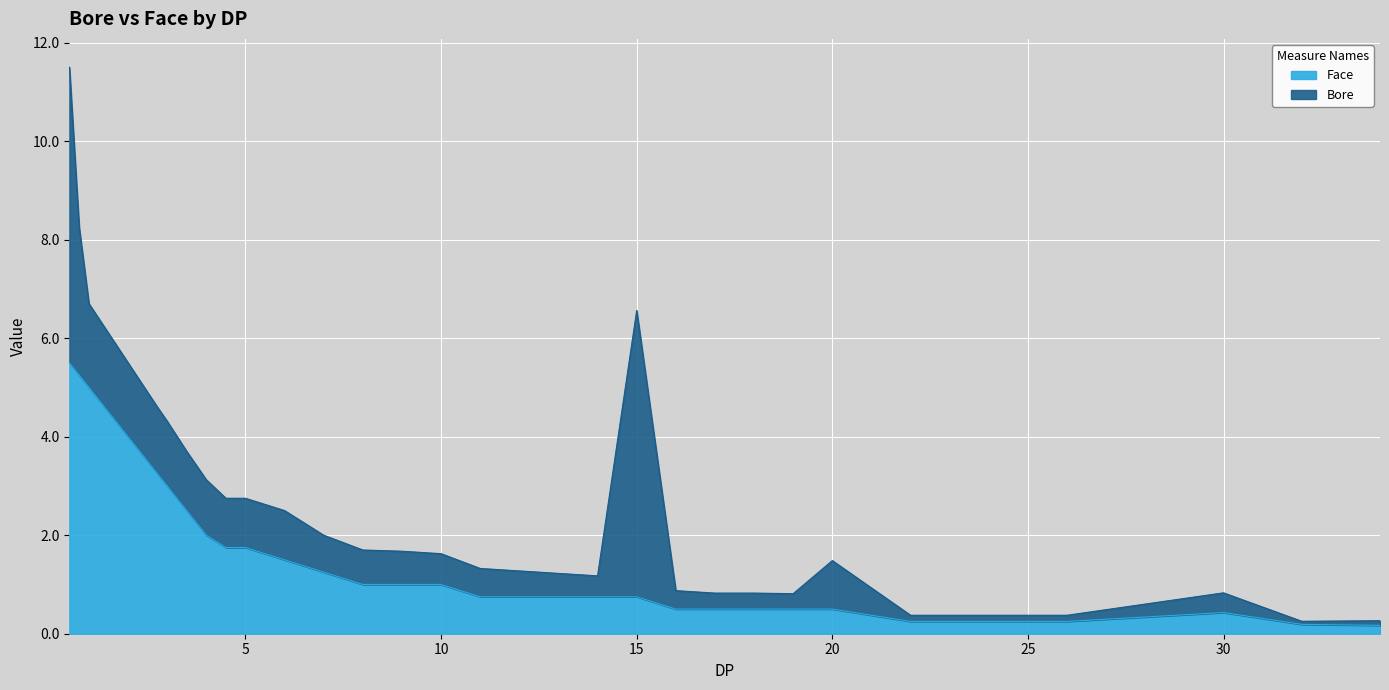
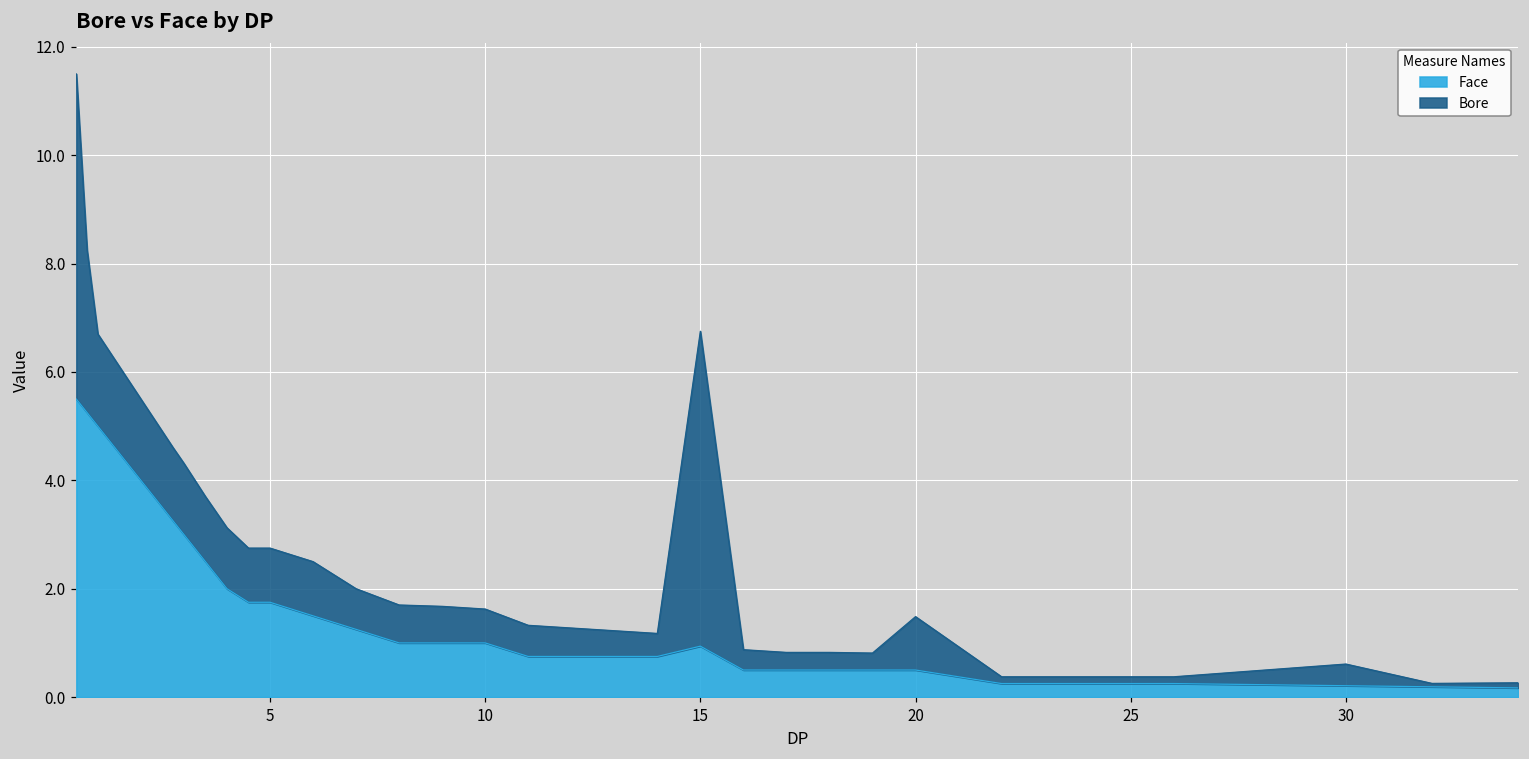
  {
    "Face": {
      "5": 1.8,
      "10": 1.0,
-     "15": 0.8,
+     "15": 0.9,
      "20": 0.5,
-     "30": 0.4
+     "30": 0.2
    },
    "Bore": {
      "5": 1.0,
      "10": 0.6,
      "15": 5.8,
      "20": 1.0,
      "30": 0.4
    }
  }
